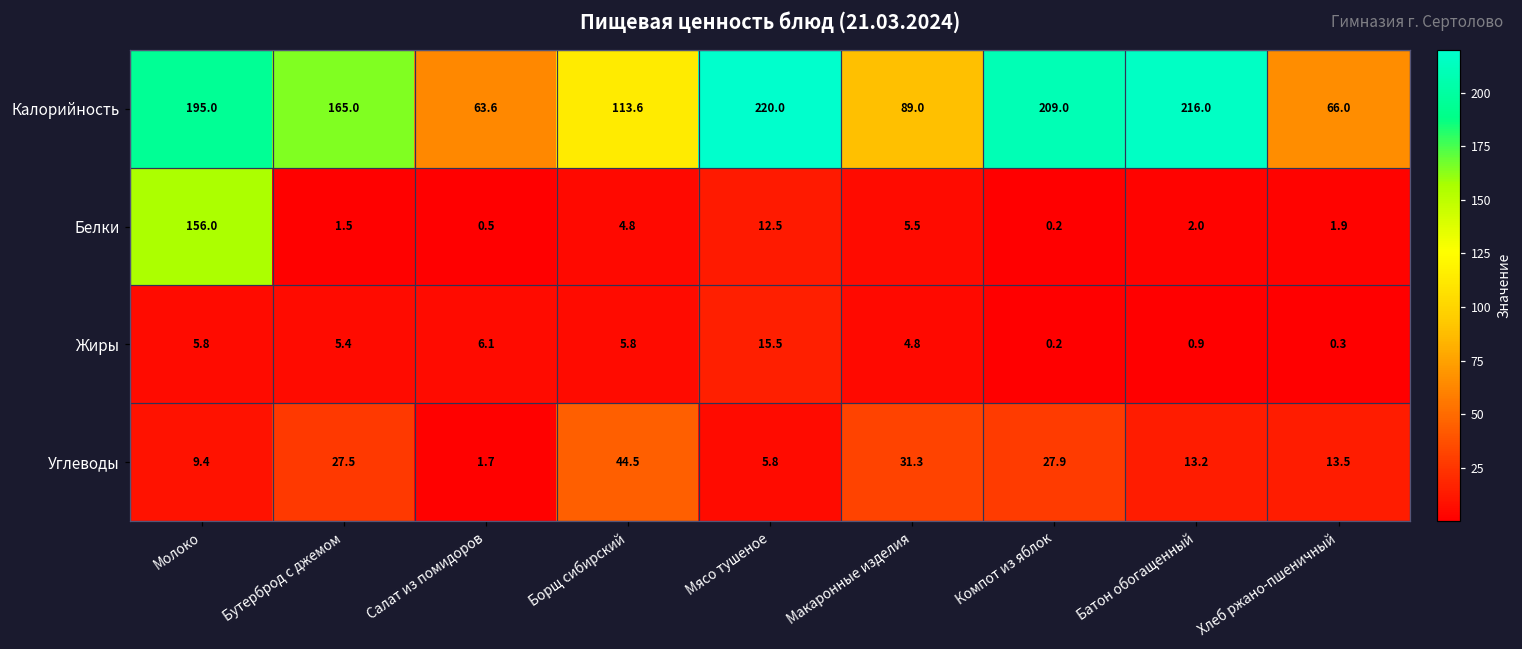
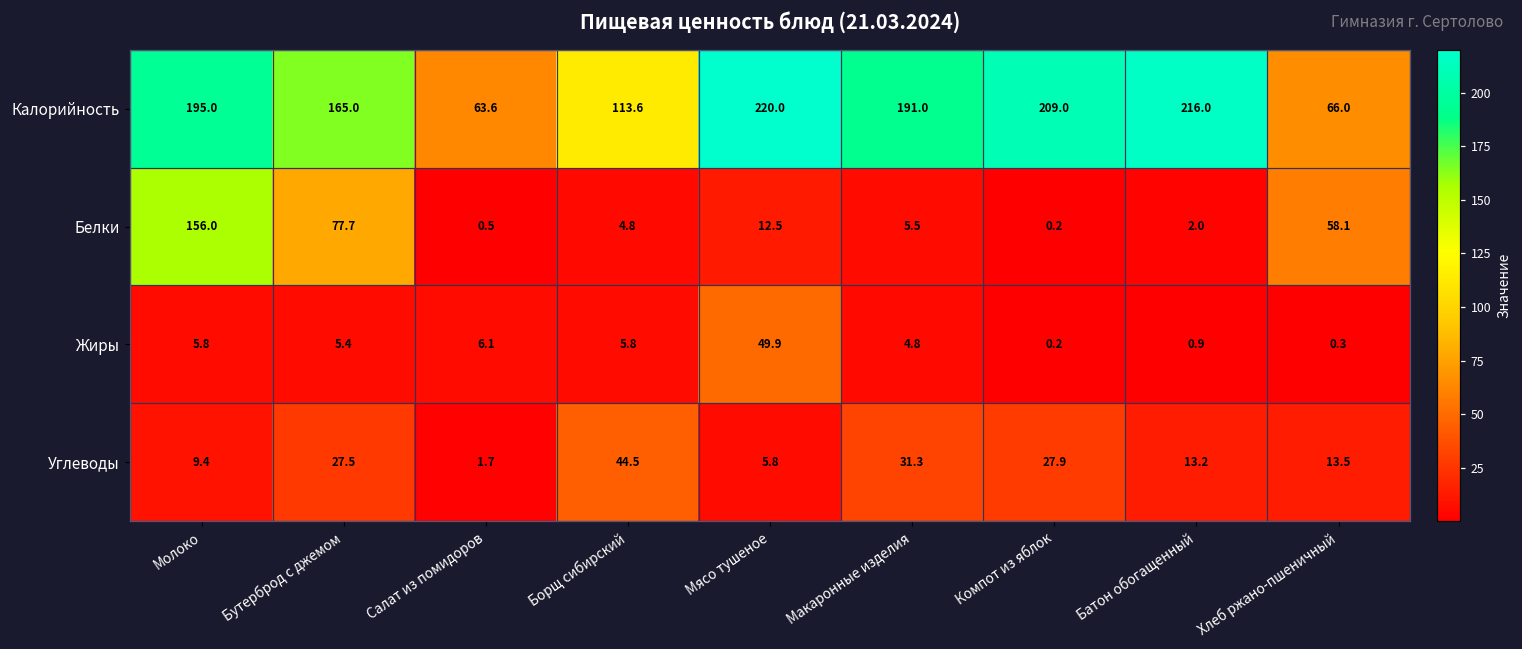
  {
    "Калорийность": {
      "Молоко": 195.0,
      "Бутерброд с джемом": 165.0,
      "Салат из помидоров": 63.6,
      "Борщ сибирский": 113.6,
      "Мясо тушеное": 220.0,
-     "Макаронные изделия": 89.0,
+     "Макаронные изделия": 191.0,
      "Компот из яблок": 209.0,
      "Батон обогащенный": 216.0,
      "Хлеб ржано-пшеничный": 66.0
    },
    "Белки": {
      "Молоко": 156.0,
-     "Бутерброд с джемом": 1.5,
+     "Бутерброд с джемом": 77.7,
      "Салат из помидоров": 0.5,
      "Борщ сибирский": 4.8,
      "Мясо тушеное": 12.5,
      "Макаронные изделия": 5.5,
      "Компот из яблок": 0.2,
      "Батон обогащенный": 2.0,
-     "Хлеб ржано-пшеничный": 1.9
+     "Хлеб ржано-пшеничный": 58.1
    },
    "Жиры": {
      "Молоко": 5.8,
      "Бутерброд с джемом": 5.4,
      "Салат из помидоров": 6.1,
      "Борщ сибирский": 5.8,
-     "Мясо тушеное": 15.5,
+     "Мясо тушеное": 49.9,
      "Макаронные изделия": 4.8,
      "Компот из яблок": 0.2,
      "Батон обогащенный": 0.9,
      "Хлеб ржано-пшеничный": 0.3
    },
    "Углеводы": {
      "Молоко": 9.4,
      "Бутерброд с джемом": 27.5,
      "Салат из помидоров": 1.7,
      "Борщ сибирский": 44.5,
      "Мясо тушеное": 5.8,
      "Макаронные изделия": 31.3,
      "Компот из яблок": 27.9,
      "Батон обогащенный": 13.2,
      "Хлеб ржано-пшеничный": 13.5
    }
  }
